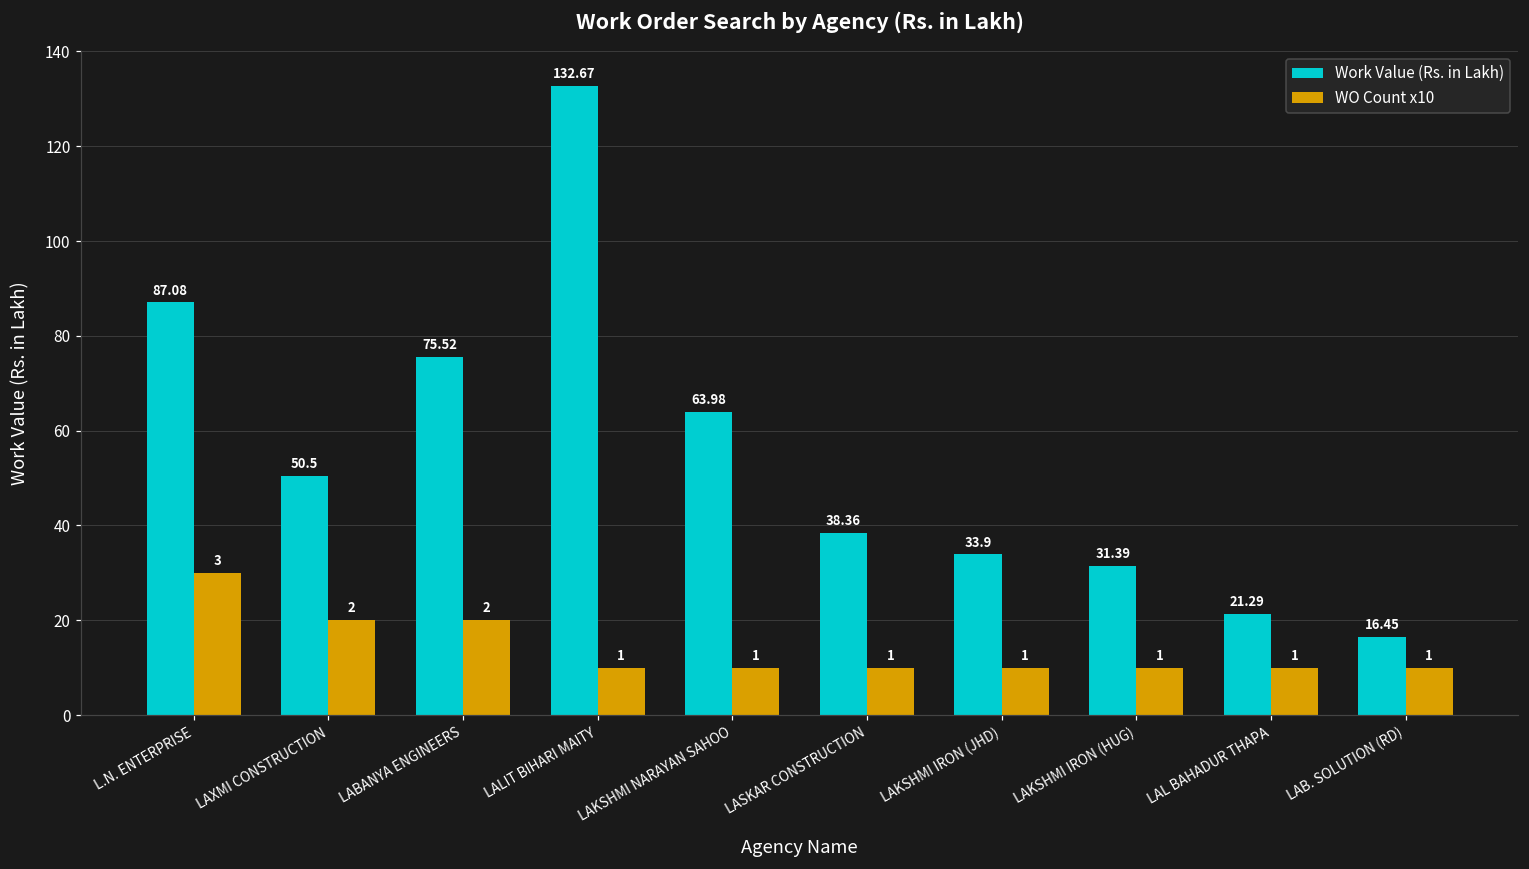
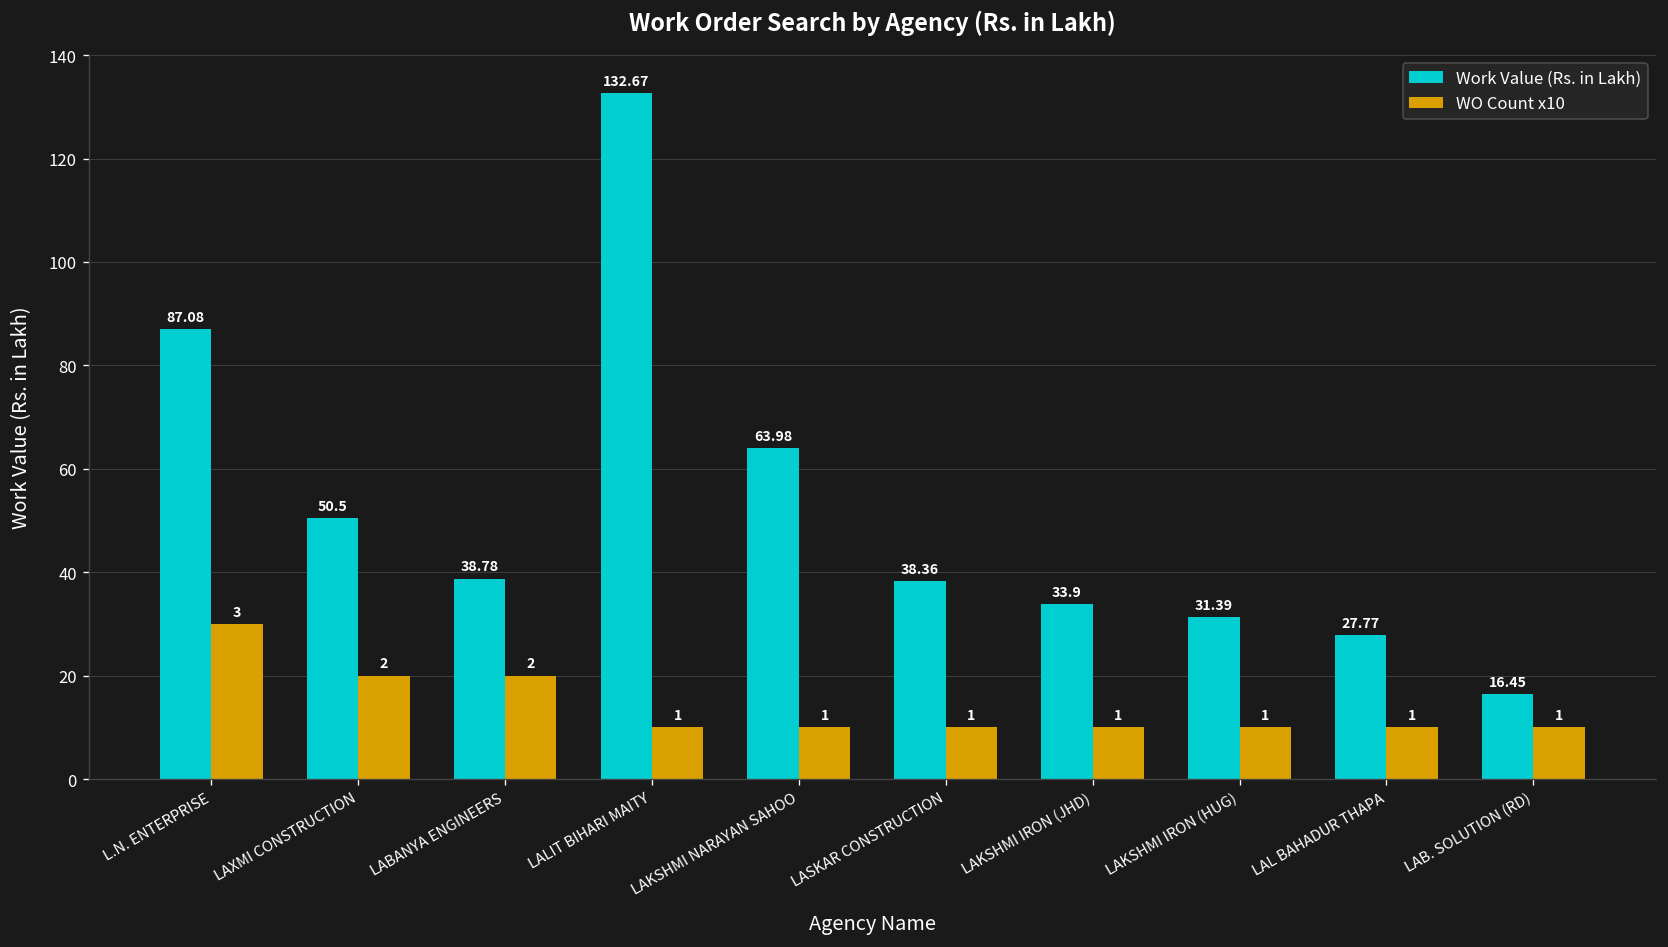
  {
    "Work Value (Rs. in Lakh)": {
      "L.N. ENTERPRISE": 87.08,
      "LAXMI CONSTRUCTION": 50.5,
-     "LABANYA ENGINEERS": 75.52,
+     "LABANYA ENGINEERS": 38.78,
      "LALIT BIHARI MAITY": 132.67,
      "LAKSHMI NARAYAN SAHOO": 63.98,
      "LASKAR CONSTRUCTION": 38.36,
      "LAKSHMI IRON (JHD)": 33.9,
      "LAKSHMI IRON (HUG)": 31.39,
-     "LAL BAHADUR THAPA": 21.29,
+     "LAL BAHADUR THAPA": 27.77,
      "LAB. SOLUTION (RD)": 16.45
    }
  }
